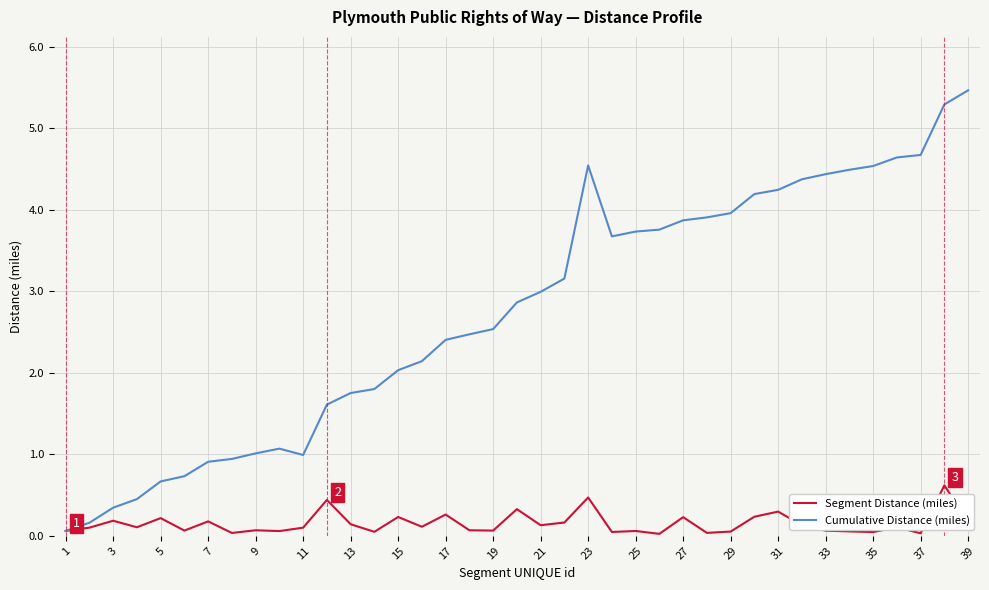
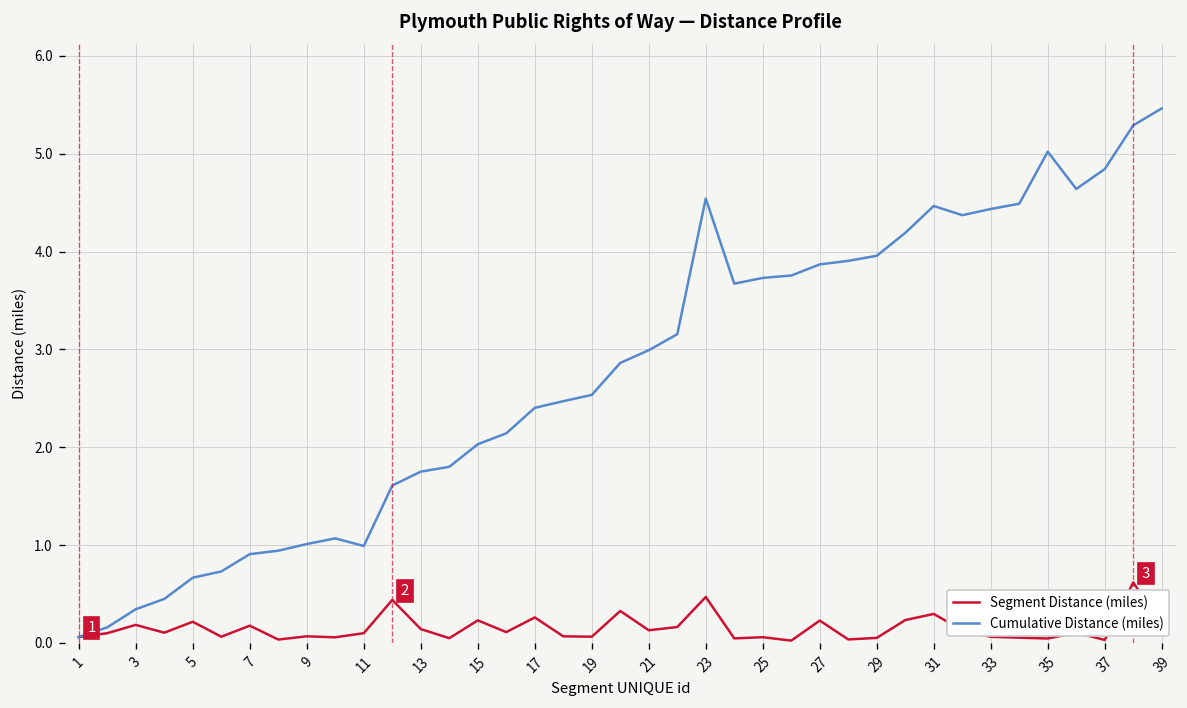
  {
    "Segment Distance (miles)": {
      "3": 0.2,
      "5": 0.2,
      "7": 0.2,
      "9": 0.1,
      "11": 0.1,
      "13": 0.1,
      "15": 0.2,
      "17": 0.3,
      "19": 0.1,
      "21": 0.1,
      "23": 0.5,
      "25": 0.1,
      "27": 0.2,
      "29": 0.1,
      "31": 0.3,
      "33": 0.1,
      "35": 0.0,
      "37": 0.0
    },
    "Cumulative Distance (miles)": {
      "3": 0.3,
      "5": 0.7,
      "7": 0.9,
      "9": 1.0,
      "11": 1.0,
      "13": 1.8,
      "15": 2.0,
      "17": 2.4,
      "19": 2.5,
      "21": 3.0,
      "23": 4.5,
      "25": 3.7,
      "27": 3.9,
      "29": 4.0,
-     "31": 4.2,
+     "31": 4.5,
      "33": 4.4,
-     "35": 4.5,
-     "37": 4.7,
+     "35": 5.0,
+     "37": 4.8,
      "39": 5.5
    }
  }
